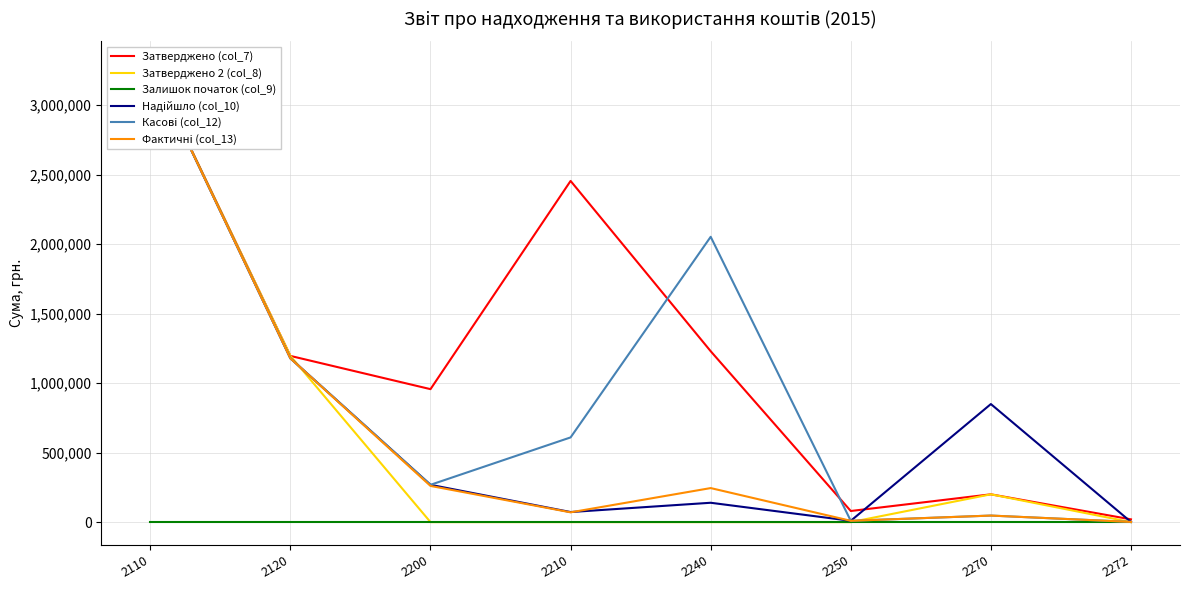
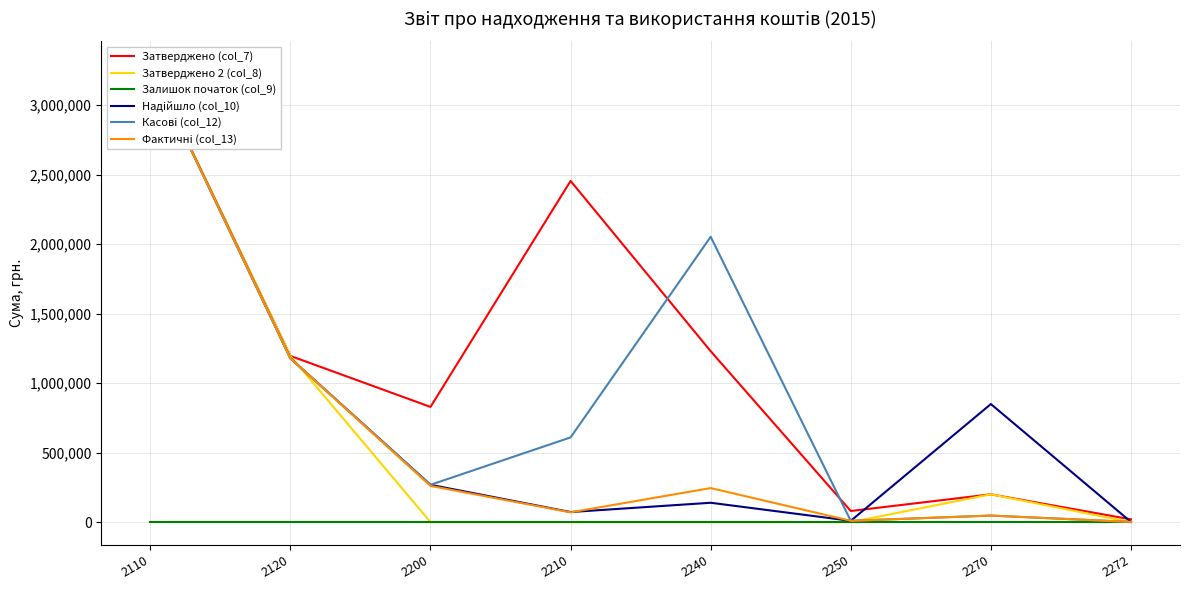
  {
    "Затверджено (col_7)": {
-     "2200": "960,000",
+     "2200": "830,000",
      "2210": "2,450,000",
      "2240": "1,230,000",
      "2250": "80,000",
      "2272": "20,000"
    },
    "Залишок початок (col_9)": {
      "2110": "0",
      "2120": "0",
      "2270": "0"
    },
    "Надійшло (col_10)": {
      "2240": "140,000",
      "2270": "850,000"
    },
    "Касові (col_12)": {
      "2210": "610,000",
      "2240": "2,050,000"
    },
    "Фактичні (col_13)": {
      "2240": "240,000"
    }
  }
